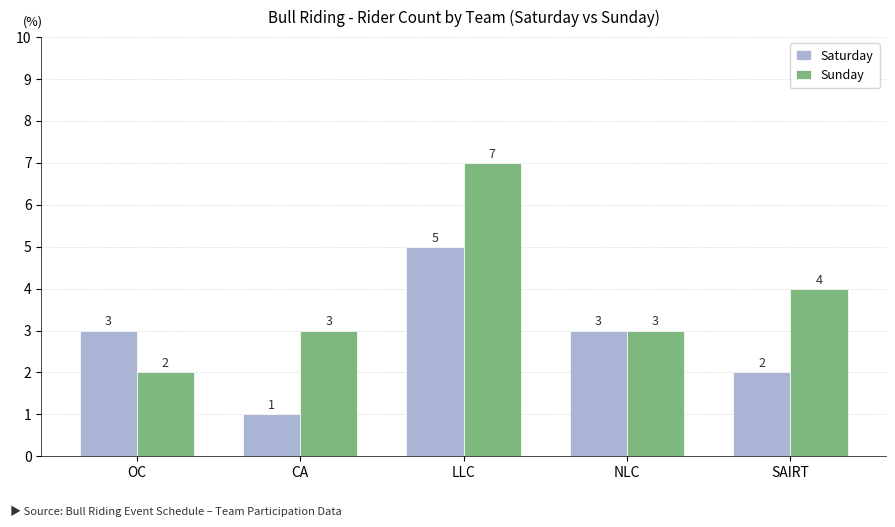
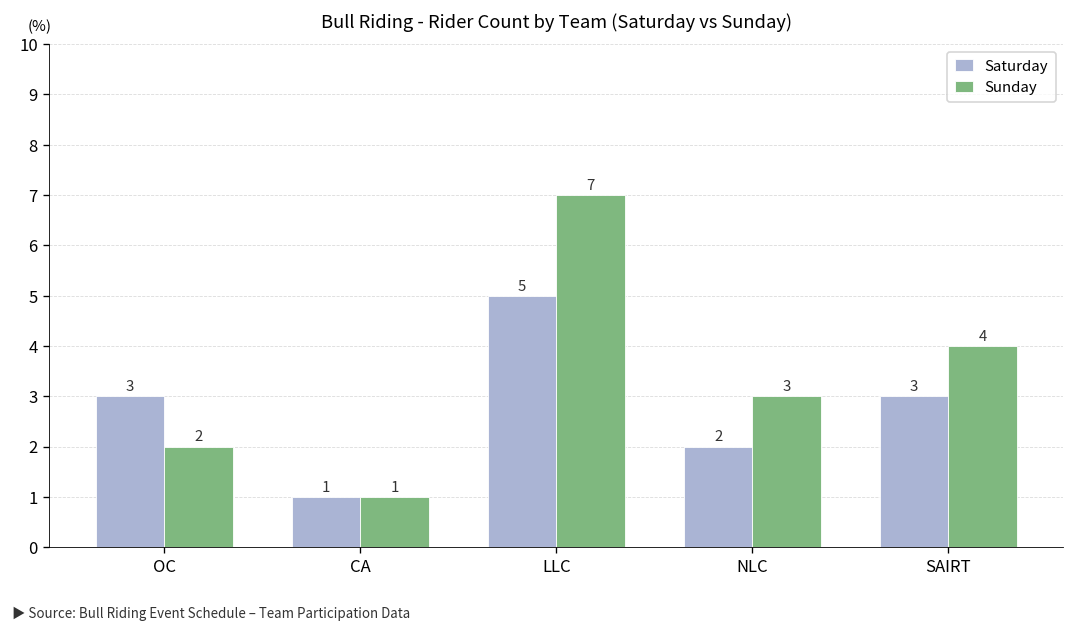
  {
    "Saturday": {
      "OC": 3,
      "CA": 1,
      "LLC": 5,
-     "NLC": 3,
-     "SAIRT": 2
+     "NLC": 2,
+     "SAIRT": 3
    },
    "Sunday": {
      "OC": 2,
-     "CA": 3,
+     "CA": 1,
      "LLC": 7,
      "NLC": 3,
      "SAIRT": 4
    }
  }
